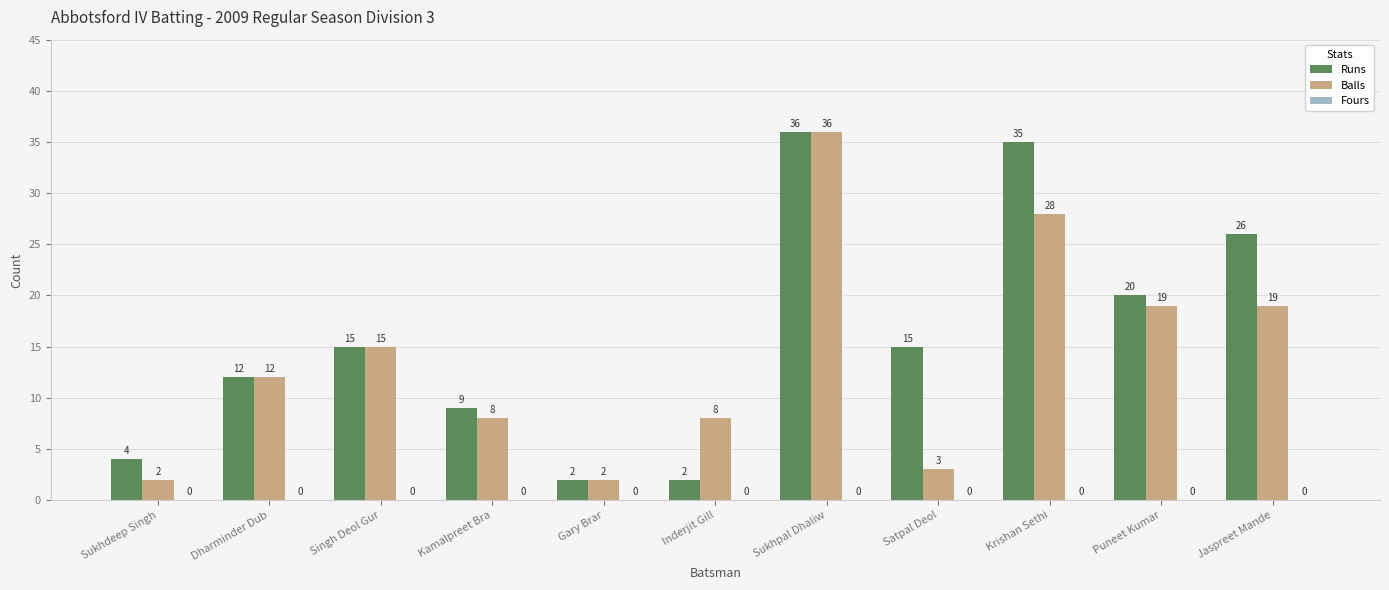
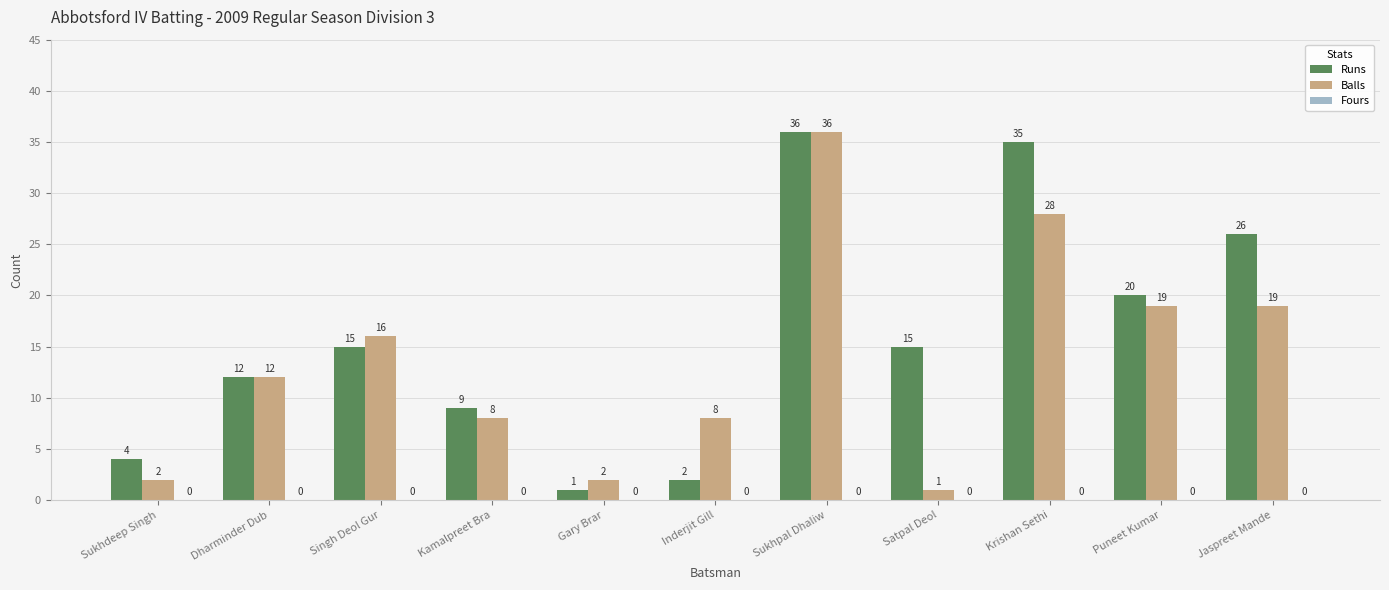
  {
    "Runs": {
      "Sukhdeep Singh": 4,
      "Dharminder Dub": 12,
      "Singh Deol Gur": 15,
      "Kamalpreet Bra": 9,
-     "Gary Brar": 2,
+     "Gary Brar": 1,
      "Inderjit Gill": 2,
      "Sukhpal Dhaliw": 36,
      "Satpal Deol": 15,
      "Krishan Sethi": 35,
      "Puneet Kumar": 20,
      "Jaspreet Mande": 26
    },
    "Balls": {
      "Sukhdeep Singh": 2,
      "Dharminder Dub": 12,
-     "Singh Deol Gur": 15,
+     "Singh Deol Gur": 16,
      "Kamalpreet Bra": 8,
      "Gary Brar": 2,
      "Inderjit Gill": 8,
      "Sukhpal Dhaliw": 36,
-     "Satpal Deol": 3,
+     "Satpal Deol": 1,
      "Krishan Sethi": 28,
      "Puneet Kumar": 19,
      "Jaspreet Mande": 19
    },
    "Fours": {
      "Sukhdeep Singh": 0,
      "Dharminder Dub": 0,
      "Singh Deol Gur": 0,
      "Kamalpreet Bra": 0,
      "Gary Brar": 0,
      "Inderjit Gill": 0,
      "Sukhpal Dhaliw": 0,
      "Satpal Deol": 0,
      "Krishan Sethi": 0,
      "Puneet Kumar": 0,
      "Jaspreet Mande": 0
    }
  }
